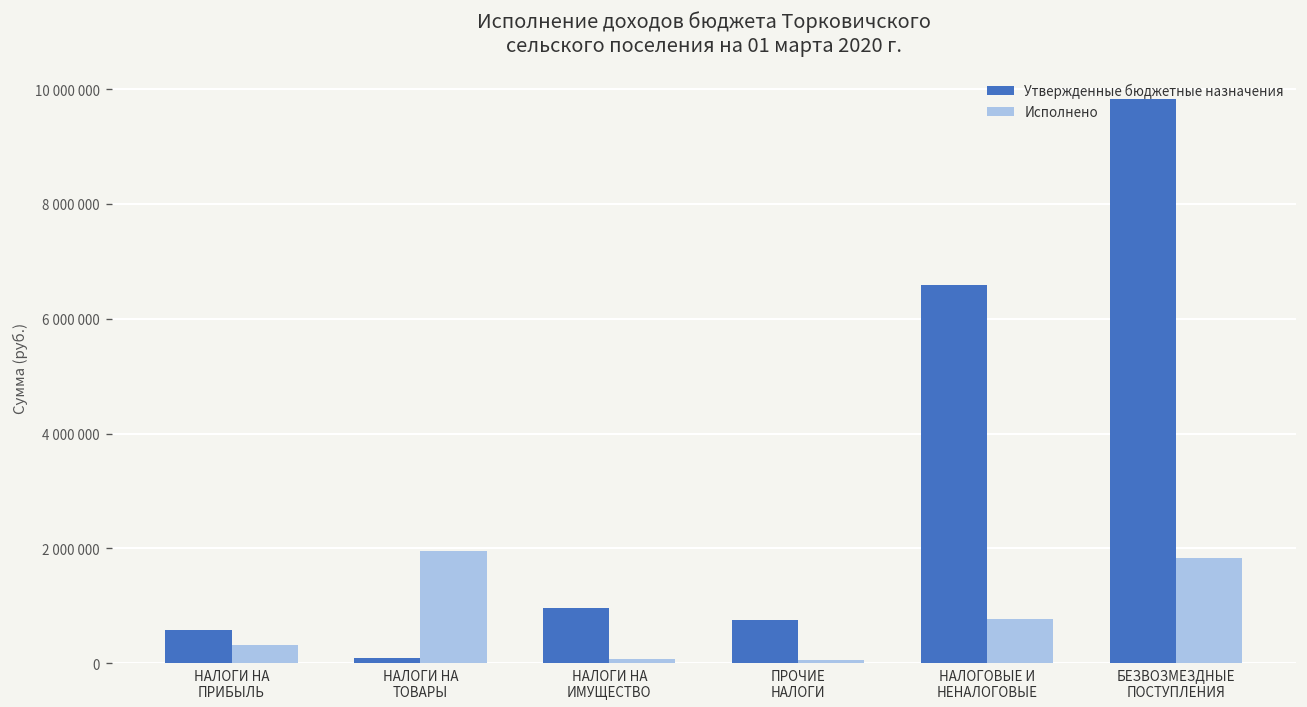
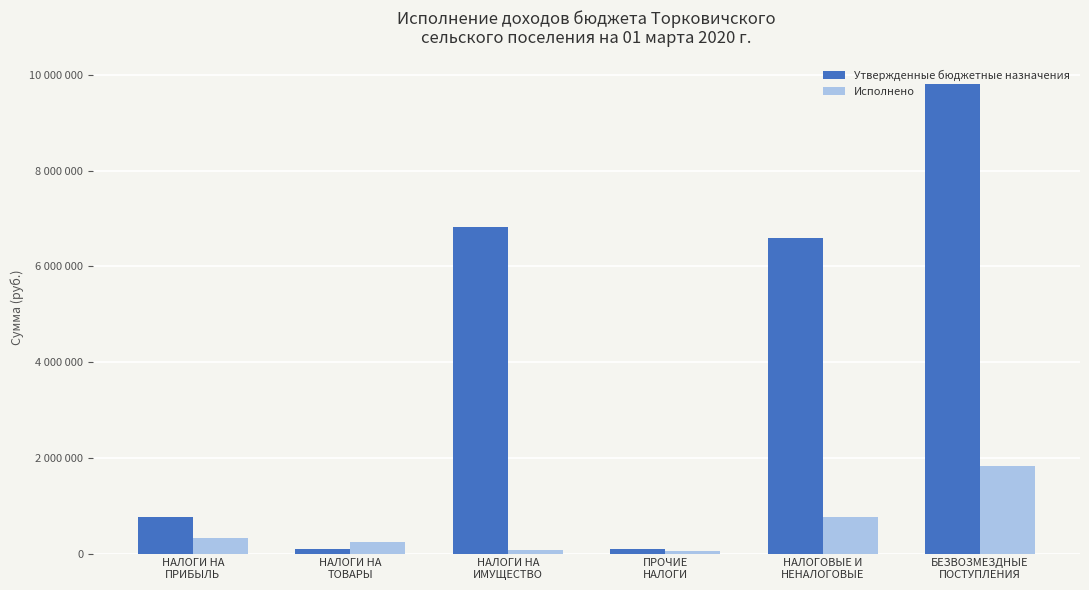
  {
    "Утвержденные бюджетные назначения": {
-     "НАЛОГИ НА ПРИБЫЛЬ": 600000,
+     "НАЛОГИ НА ПРИБЫЛЬ": 800000,
      "НАЛОГИ НА ТОВАРЫ": 100000,
-     "НАЛОГИ НА ИМУЩЕСТВО": 1000000,
-     "ПРОЧИЕ НАЛОГИ": 700000,
+     "НАЛОГИ НА ИМУЩЕСТВО": 6800000,
+     "ПРОЧИЕ НАЛОГИ": 100000,
      "НАЛОГОВЫЕ И НЕНАЛОГОВЫЕ": 6600000,
      "БЕЗВОЗМЕЗДНЫЕ ПОСТУПЛЕНИЯ": 9800000
    },
    "Исполнено": {
      "НАЛОГИ НА ПРИБЫЛЬ": 300000,
-     "НАЛОГИ НА ТОВАРЫ": 2000000,
+     "НАЛОГИ НА ТОВАРЫ": 200000,
      "НАЛОГИ НА ИМУЩЕСТВО": 100000,
      "ПРОЧИЕ НАЛОГИ": 100000,
      "НАЛОГОВЫЕ И НЕНАЛОГОВЫЕ": 800000,
      "БЕЗВОЗМЕЗДНЫЕ ПОСТУПЛЕНИЯ": 1800000
    }
  }
